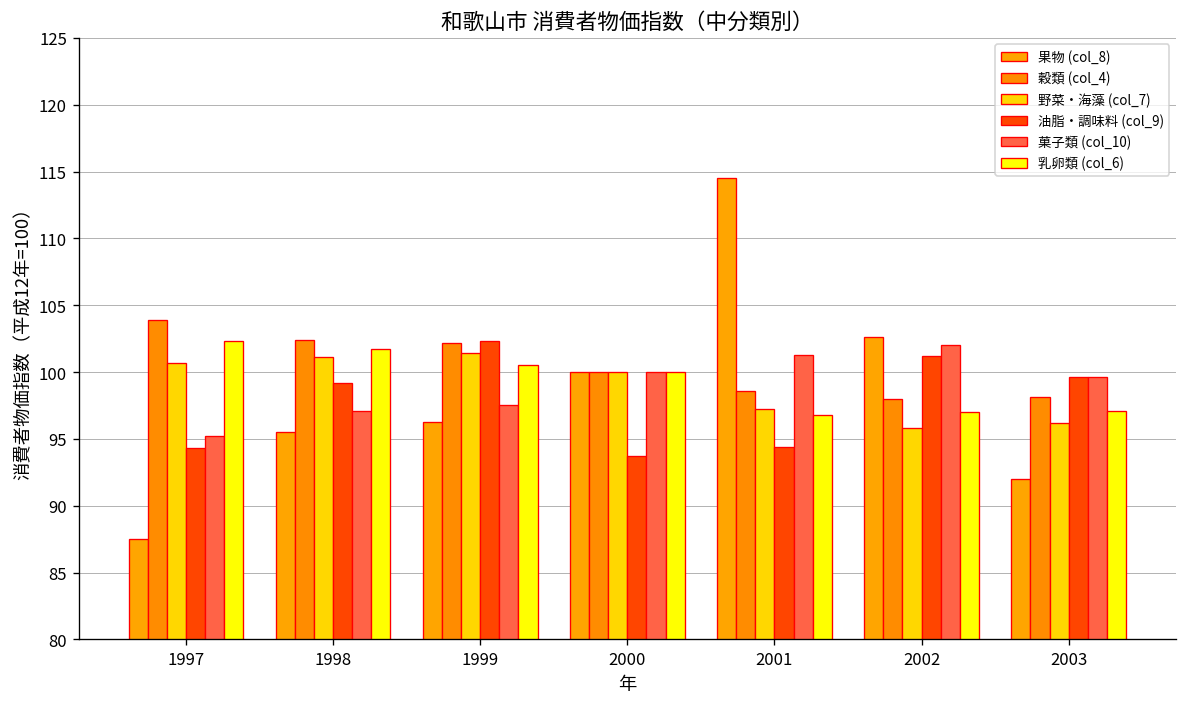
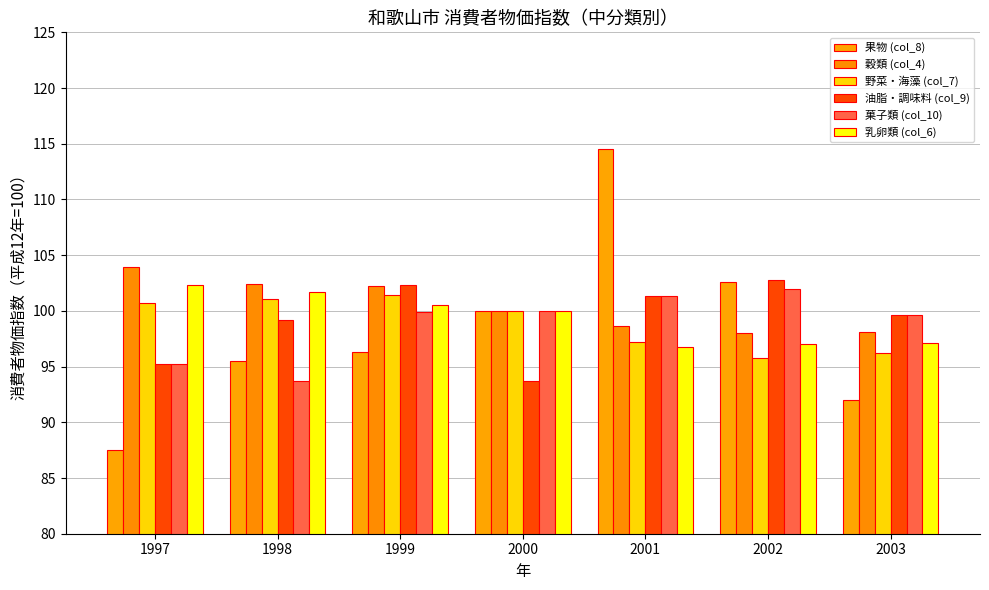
  {
    "油脂・調味料 (col_9)": {
-     "1997": 94.3,
+     "1997": 95.2,
      "1998": 99.2,
      "1999": 102.3,
      "2000": 93.7,
-     "2001": 94.4,
-     "2002": 101.2,
+     "2001": 101.3,
+     "2002": 102.8,
      "2003": 99.6
    },
    "菓子類 (col_10)": {
      "1997": 95.2,
-     "1998": 97.1,
-     "1999": 97.5,
+     "1998": 93.7,
+     "1999": 99.9,
      "2000": 100.0,
      "2001": 101.3,
      "2002": 102.0,
      "2003": 99.6
    }
  }
